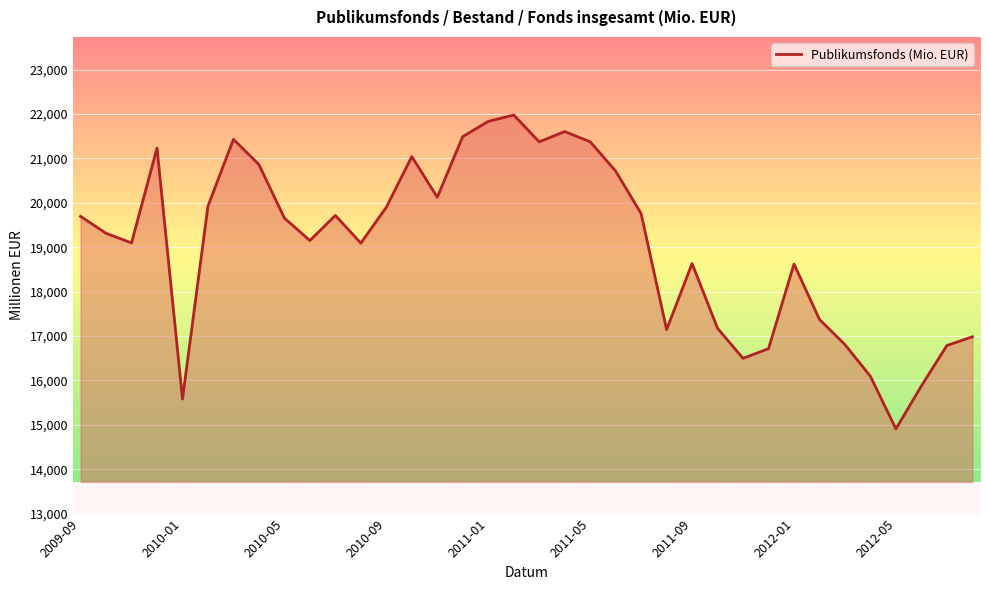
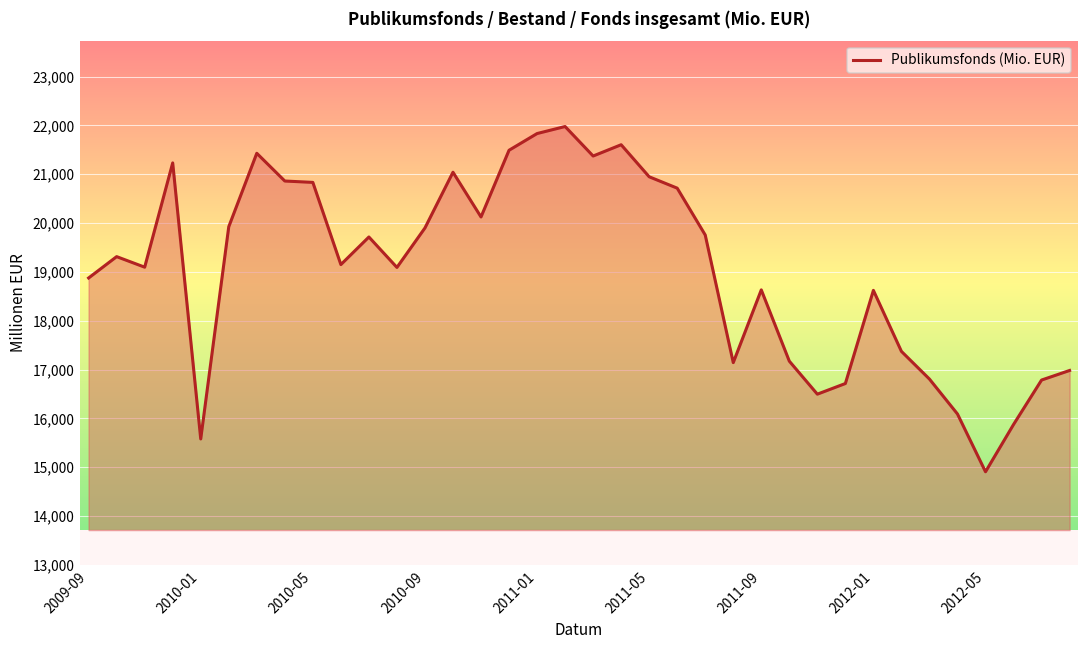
  {
-   "2009-09": "19,700",
+   "2009-09": "18,900",
    "2010-01": "15,600",
-   "2010-05": "19,700",
+   "2010-05": "20,800",
    "2010-09": "19,900",
    "2011-01": "21,800",
-   "2011-05": "21,400",
+   "2011-05": "20,900",
    "2011-09": "18,600",
    "2012-01": "18,600",
    "2012-05": "14,900"
  }
